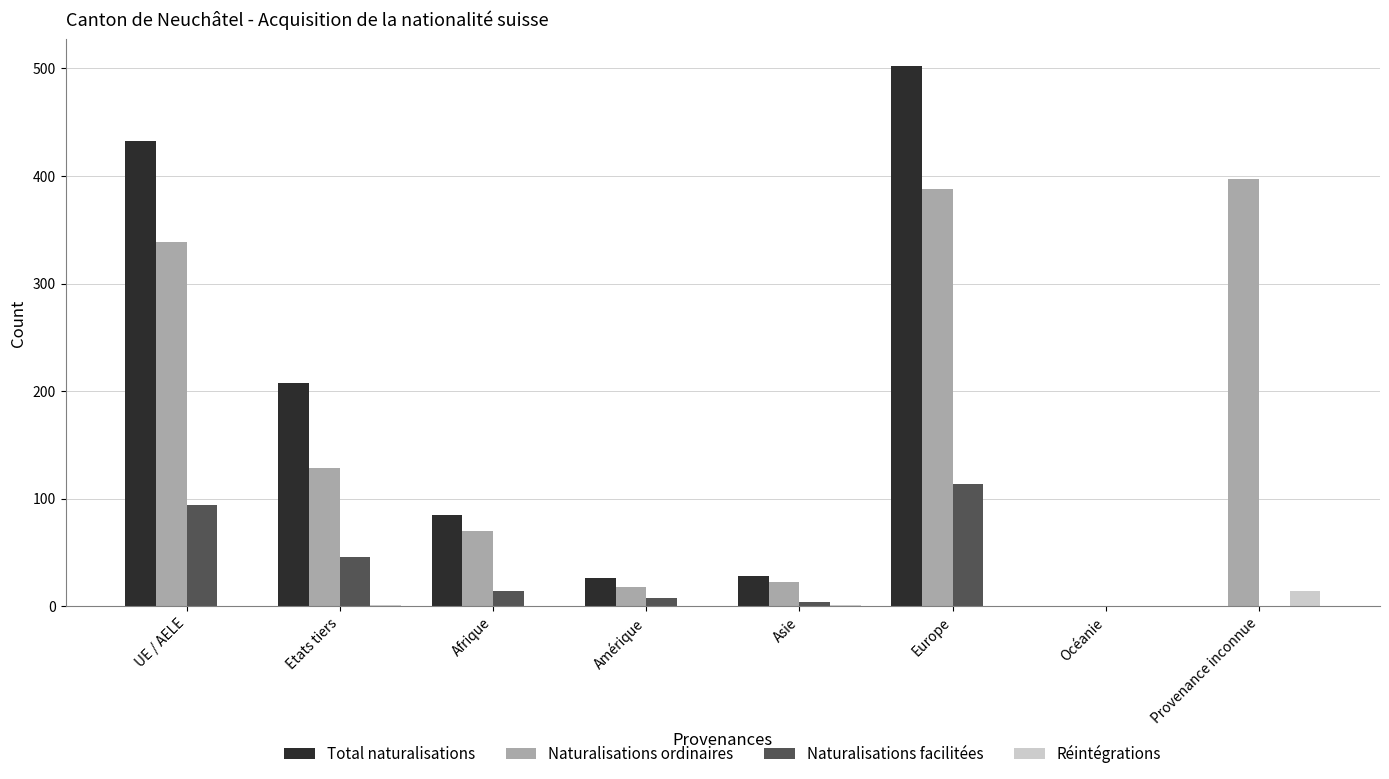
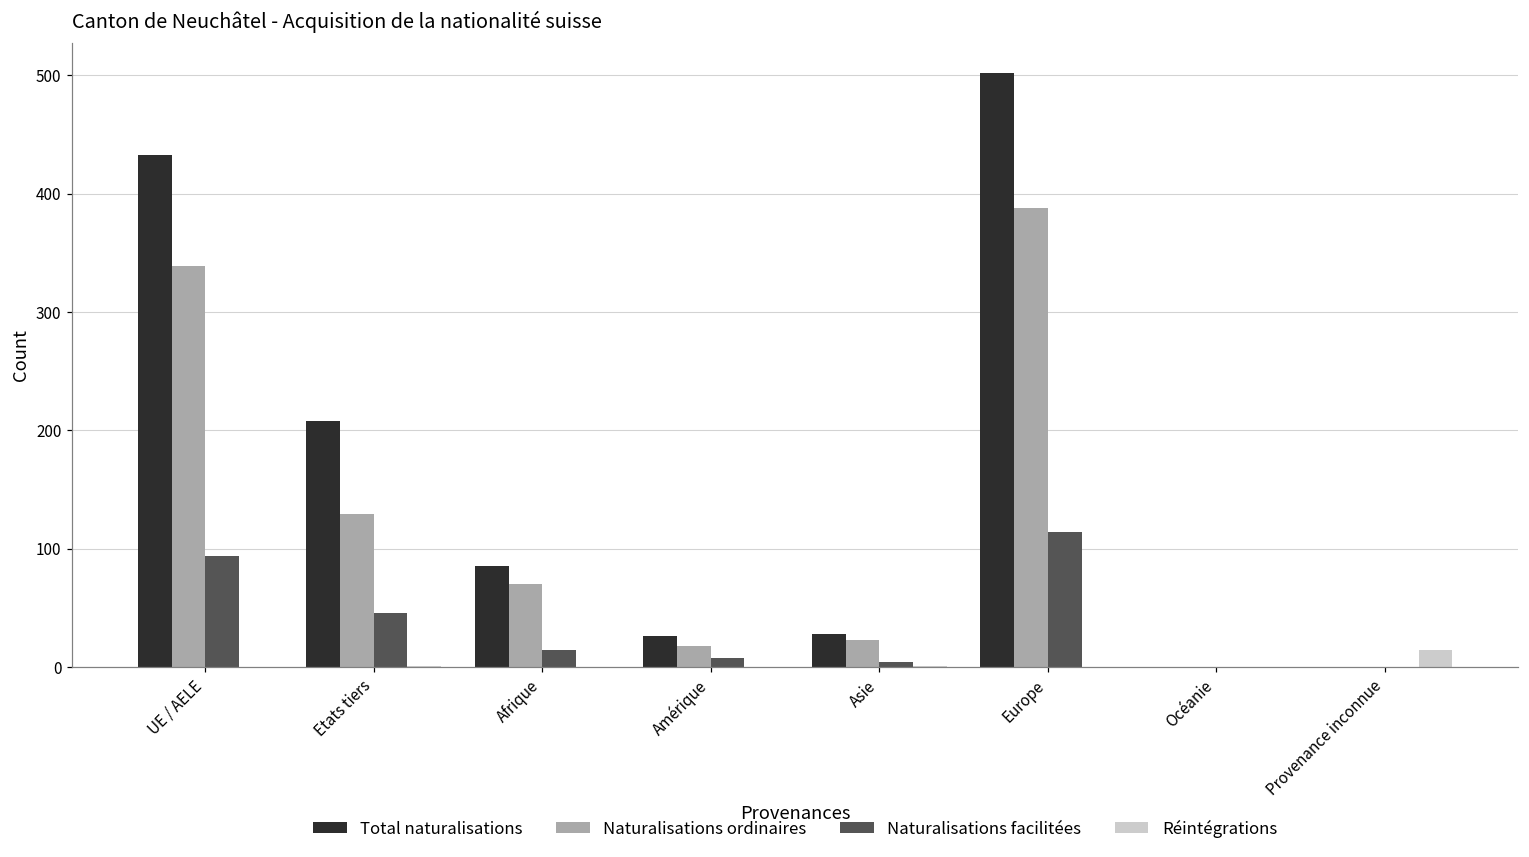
  {
    "Total naturalisations": {
      "UE / AELE": 433,
      "Etats tiers": 208,
      "Afrique": 85,
      "Amérique": 26,
      "Asie": 28,
      "Europe": 502,
      "Océanie": 0,
      "Provenance inconnue": 0
    },
    "Naturalisations ordinaires": {
      "UE / AELE": 339,
      "Etats tiers": 129,
      "Afrique": 70,
      "Amérique": 18,
      "Asie": 23,
      "Europe": 388,
      "Océanie": 0,
-     "Provenance inconnue": 397
+     "Provenance inconnue": 0
    },
    "Naturalisations facilitées": {
      "UE / AELE": 94,
      "Etats tiers": 46,
      "Afrique": 14,
      "Amérique": 8,
      "Asie": 4,
      "Europe": 114,
      "Océanie": 0,
      "Provenance inconnue": 0
    },
    "Réintégrations": {
      "UE / AELE": 0,
      "Afrique": 0,
      "Amérique": 0,
      "Europe": 0,
      "Océanie": 0,
      "Provenance inconnue": 14
    }
  }
